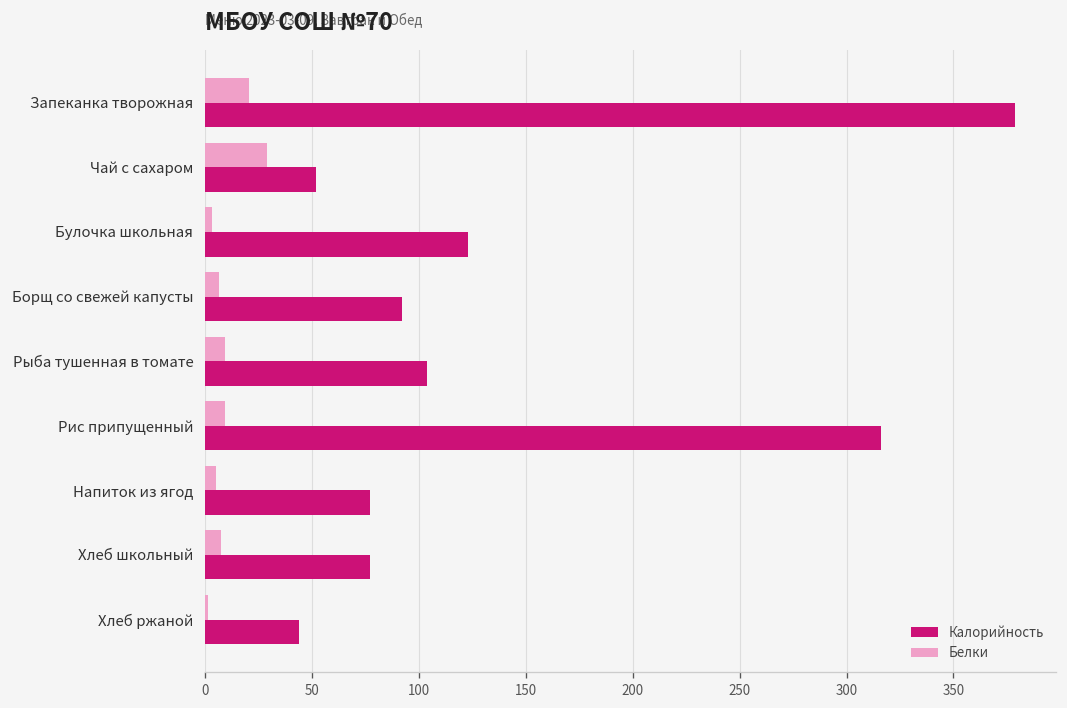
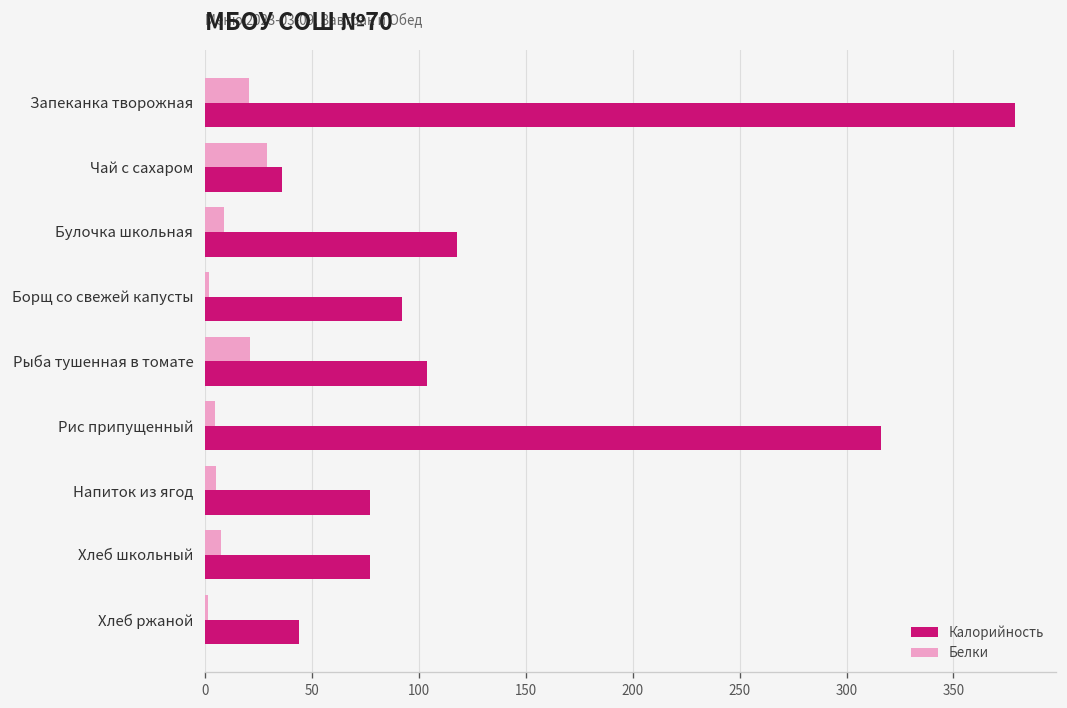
  {
    "Калорийность": {
      "Запеканка творожная": 379,
-     "Чай с сахаром": 52,
-     "Булочка школьная": 123,
+     "Чай с сахаром": 36,
+     "Булочка школьная": 118,
      "Борщ со свежей капусты": 92,
      "Рыба тушенная в томате": 104,
      "Рис припущенный": 316,
      "Напиток из ягод": 77,
      "Хлеб школьный": 77,
      "Хлеб ржаной": 44
    },
    "Белки": {
      "Запеканка творожная": 20,
      "Чай с сахаром": 29,
-     "Булочка школьная": 3,
-     "Борщ со свежей капусты": 7,
-     "Рыба тушенная в томате": 10,
-     "Рис припущенный": 9,
+     "Булочка школьная": 9,
+     "Борщ со свежей капусты": 2,
+     "Рыба тушенная в томате": 21,
+     "Рис припущенный": 5,
      "Напиток из ягод": 5,
      "Хлеб школьный": 7
    }
  }
